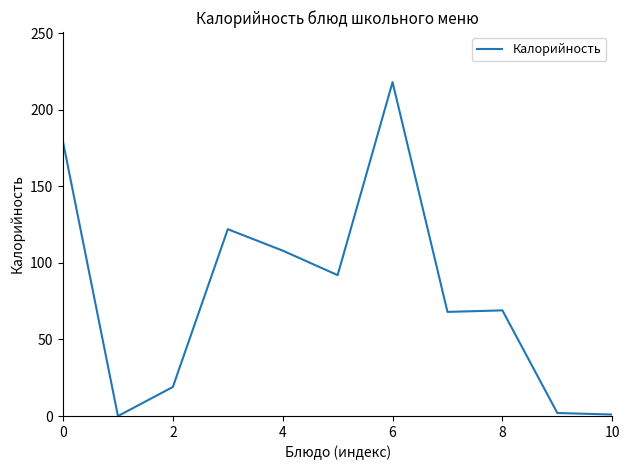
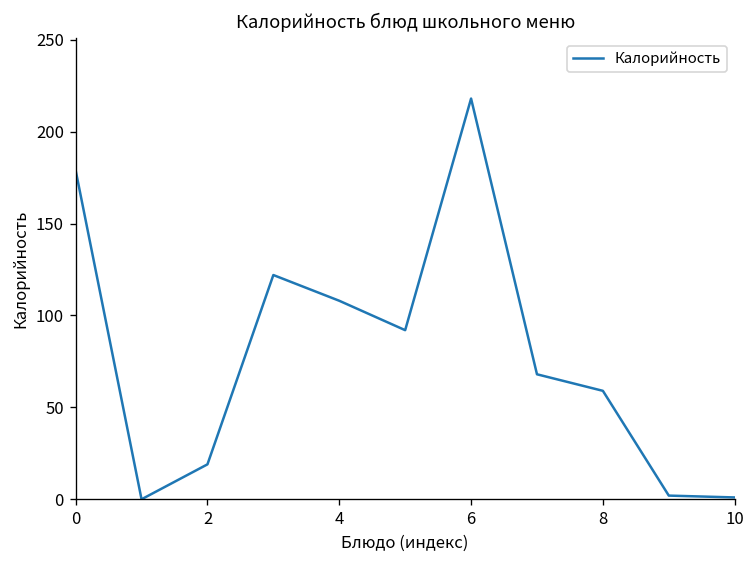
  {
    "0": 179,
    "2": 19,
    "4": 108,
    "6": 218,
-   "8": 69,
+   "8": 59,
    "10": 1
  }
